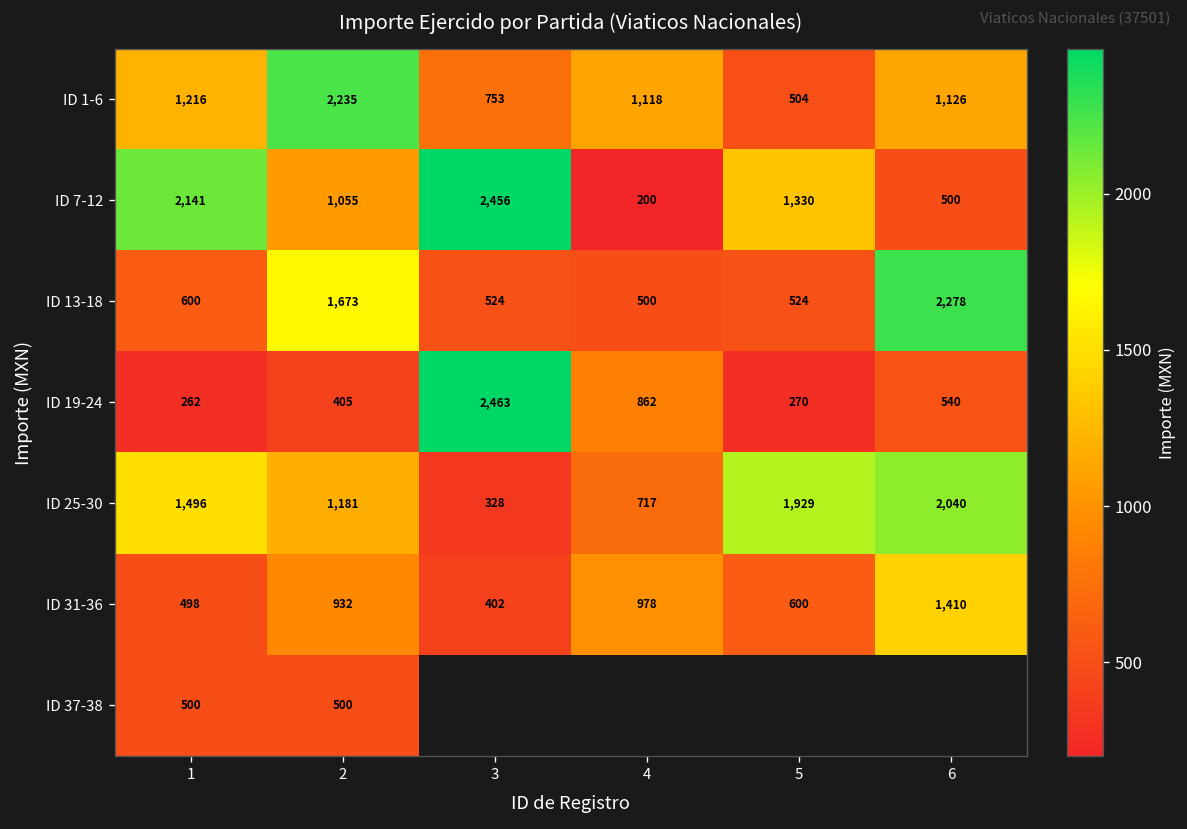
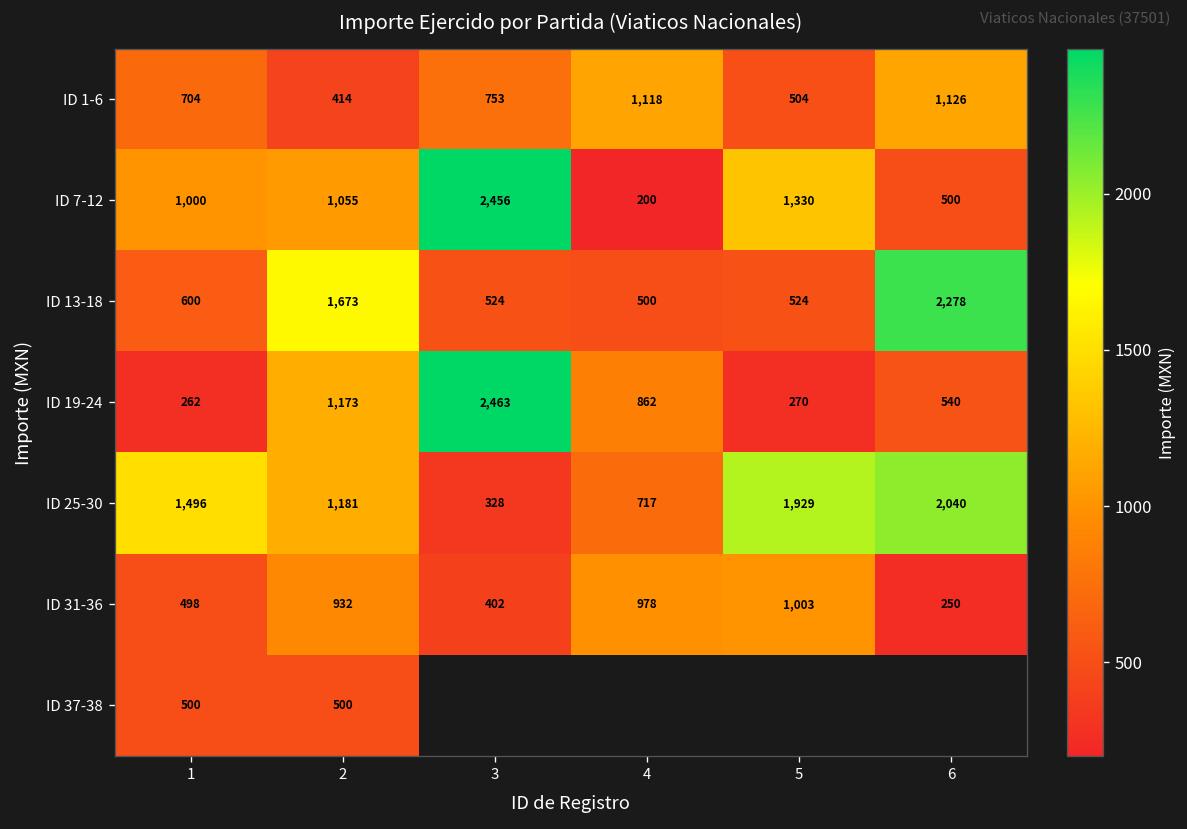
  {
    "ID 1-6": {
-     "1": "1,216",
-     "2": "2,235",
+     "1": "704",
+     "2": "414",
      "3": "753",
      "4": "1,118",
      "5": "504",
      "6": "1,126"
    },
    "ID 7-12": {
-     "1": "2,141",
+     "1": "1,000",
      "2": "1,055",
      "3": "2,456",
      "4": "200",
      "5": "1,330",
      "6": "500"
    },
    "ID 13-18": {
      "1": "600",
      "2": "1,673",
      "3": "524",
      "4": "500",
      "5": "524",
      "6": "2,278"
    },
    "ID 19-24": {
      "1": "262",
-     "2": "405",
+     "2": "1,173",
      "3": "2,463",
      "4": "862",
      "5": "270",
      "6": "540"
    },
    "ID 25-30": {
      "1": "1,496",
      "2": "1,181",
      "3": "328",
      "4": "717",
      "5": "1,929",
      "6": "2,040"
    },
    "ID 31-36": {
      "1": "498",
      "2": "932",
      "3": "402",
      "4": "978",
-     "5": "600",
-     "6": "1,410"
+     "5": "1,003",
+     "6": "250"
    },
    "ID 37-38": {
      "1": "500",
      "2": "500"
    }
  }
